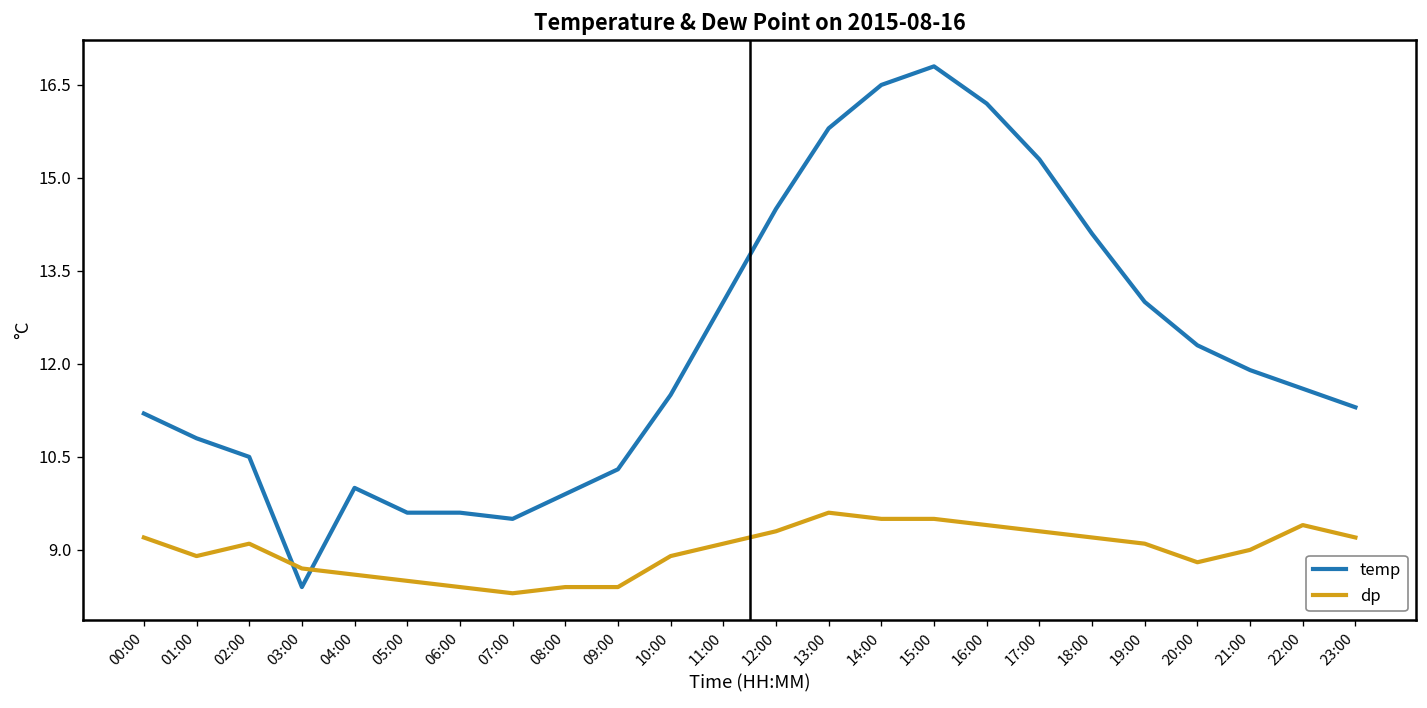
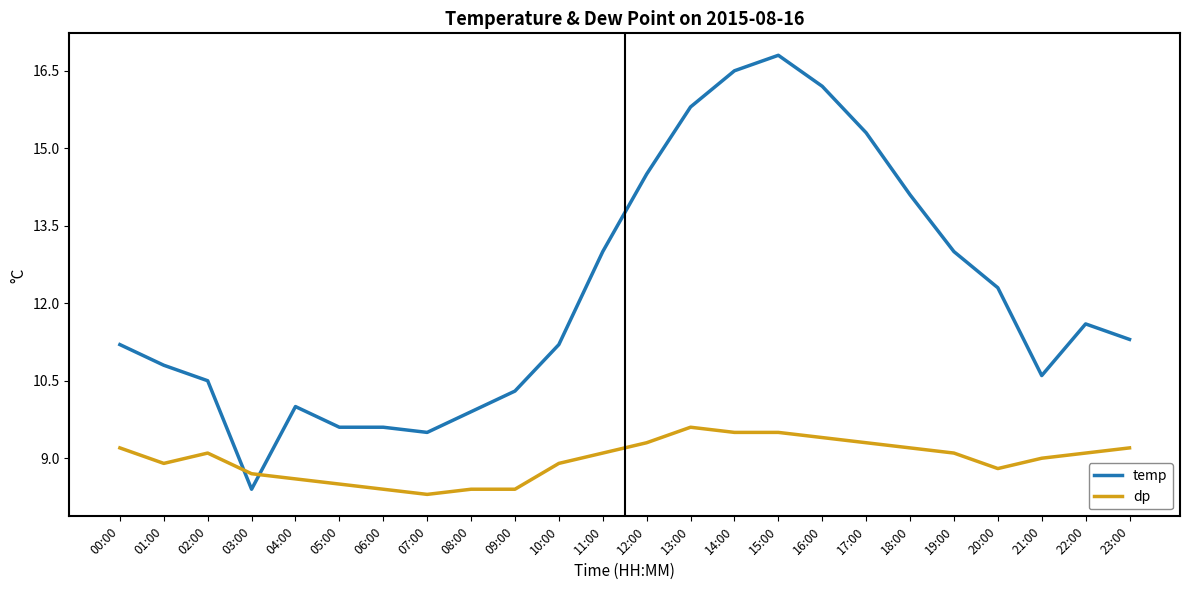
  {
    "temp": {
      "00:00": 11.2,
      "01:00": 10.8,
      "02:00": 10.5,
      "03:00": 8.4,
      "04:00": 10.0,
      "05:00": 9.6,
      "06:00": 9.6,
      "07:00": 9.5,
      "08:00": 9.9,
      "09:00": 10.3,
-     "10:00": 11.5,
+     "10:00": 11.2,
      "11:00": 13.0,
      "12:00": 14.5,
      "13:00": 15.8,
      "14:00": 16.5,
      "15:00": 16.8,
      "16:00": 16.2,
      "17:00": 15.3,
      "18:00": 14.1,
      "19:00": 13.0,
      "20:00": 12.3,
-     "21:00": 11.9,
+     "21:00": 10.6,
      "22:00": 11.6,
      "23:00": 11.3
    },
    "dp": {
      "00:00": 9.2,
      "01:00": 8.9,
      "02:00": 9.1,
      "03:00": 8.7,
      "04:00": 8.6,
      "05:00": 8.5,
      "06:00": 8.4,
      "07:00": 8.3,
      "08:00": 8.4,
      "09:00": 8.4,
      "10:00": 8.9,
      "11:00": 9.1,
      "12:00": 9.3,
      "13:00": 9.6,
      "14:00": 9.5,
      "15:00": 9.5,
      "16:00": 9.4,
      "17:00": 9.3,
      "18:00": 9.2,
      "19:00": 9.1,
      "20:00": 8.8,
      "21:00": 9.0,
-     "22:00": 9.4,
+     "22:00": 9.1,
      "23:00": 9.2
    }
  }
